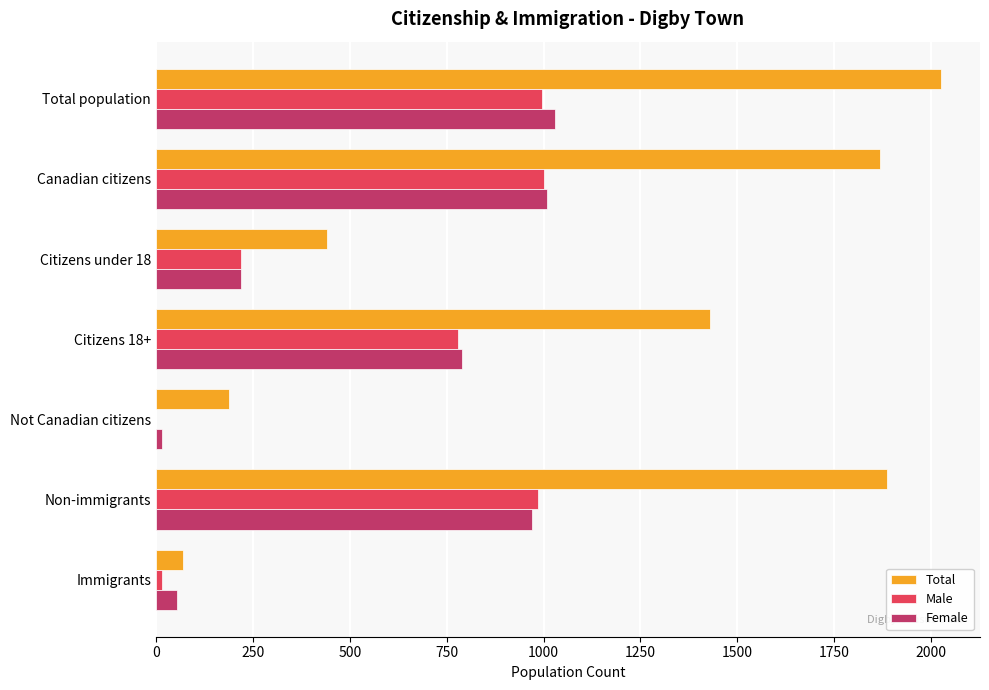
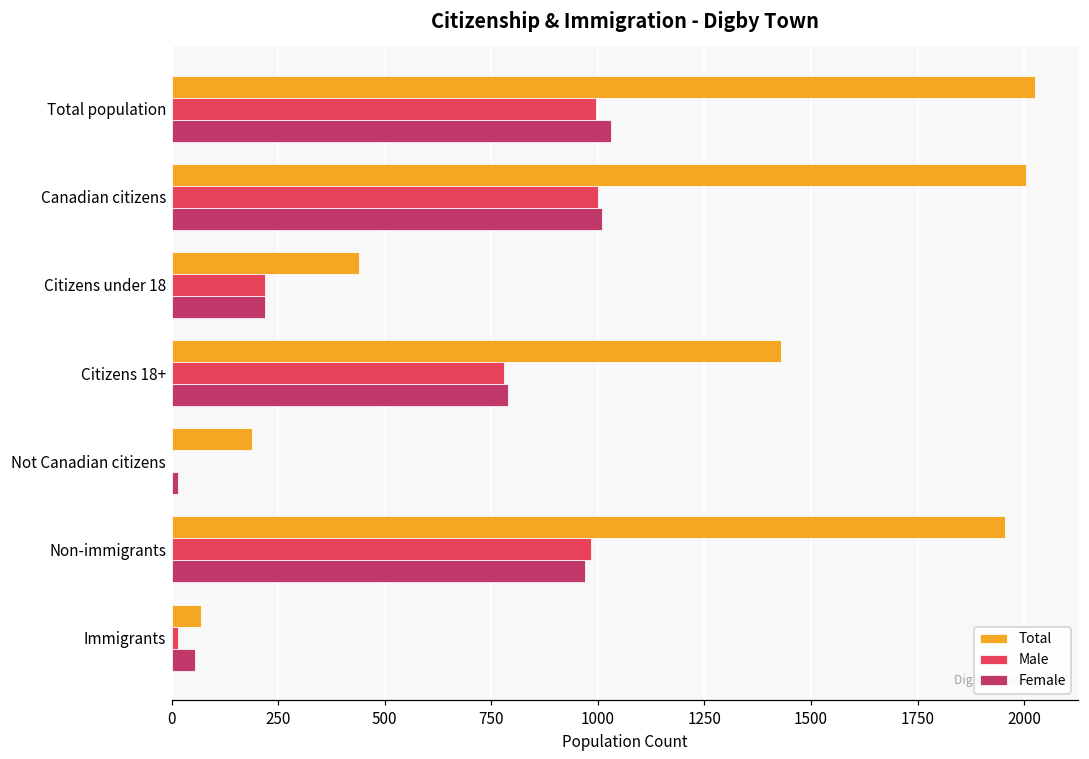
  {
    "Total": {
      "Total population": 2030,
-     "Canadian citizens": 1870,
+     "Canadian citizens": 2010,
      "Citizens under 18": 440,
      "Citizens 18+": 1430,
      "Not Canadian citizens": 190,
-     "Non-immigrants": 1890,
+     "Non-immigrants": 1960,
      "Immigrants": 70
    }
  }
